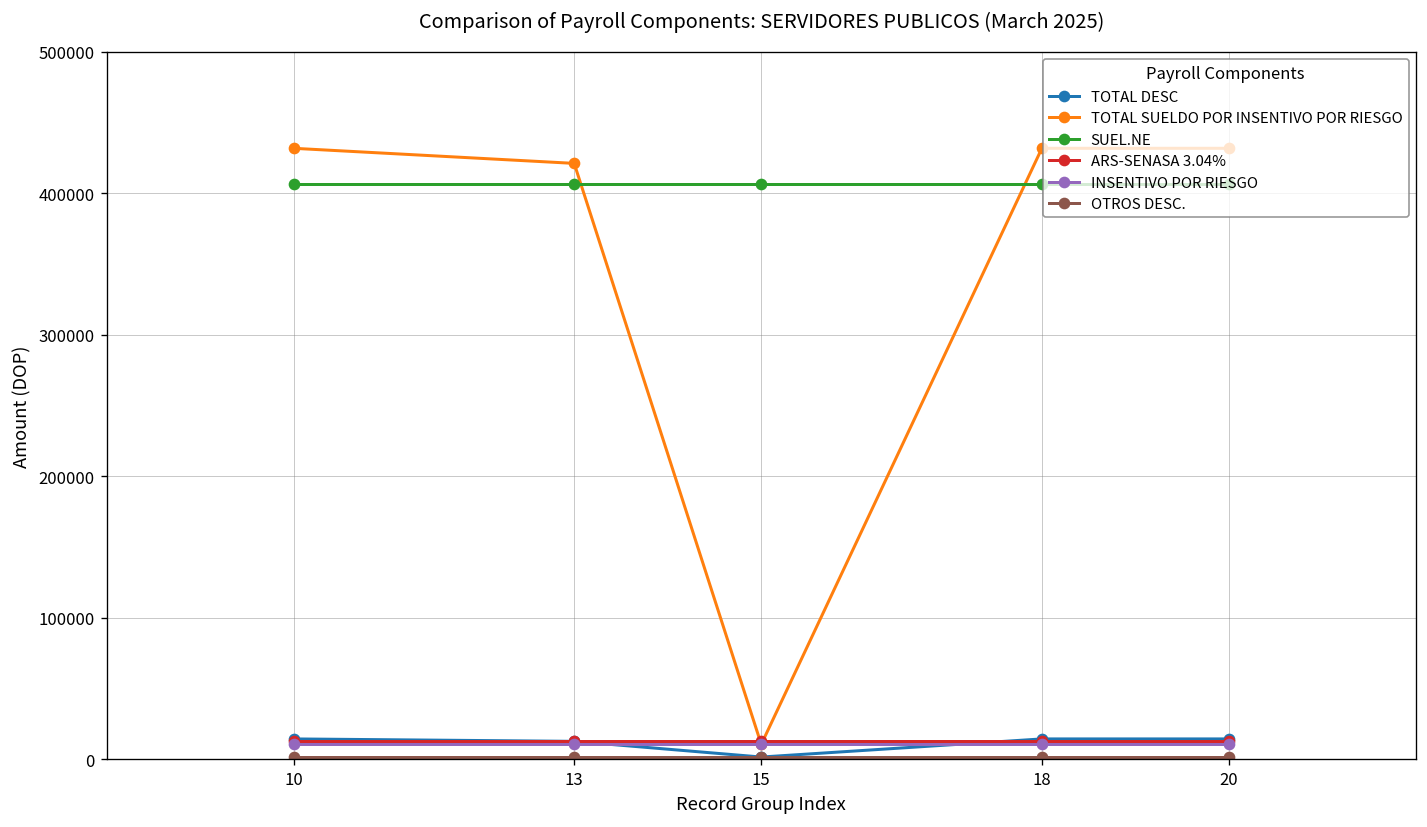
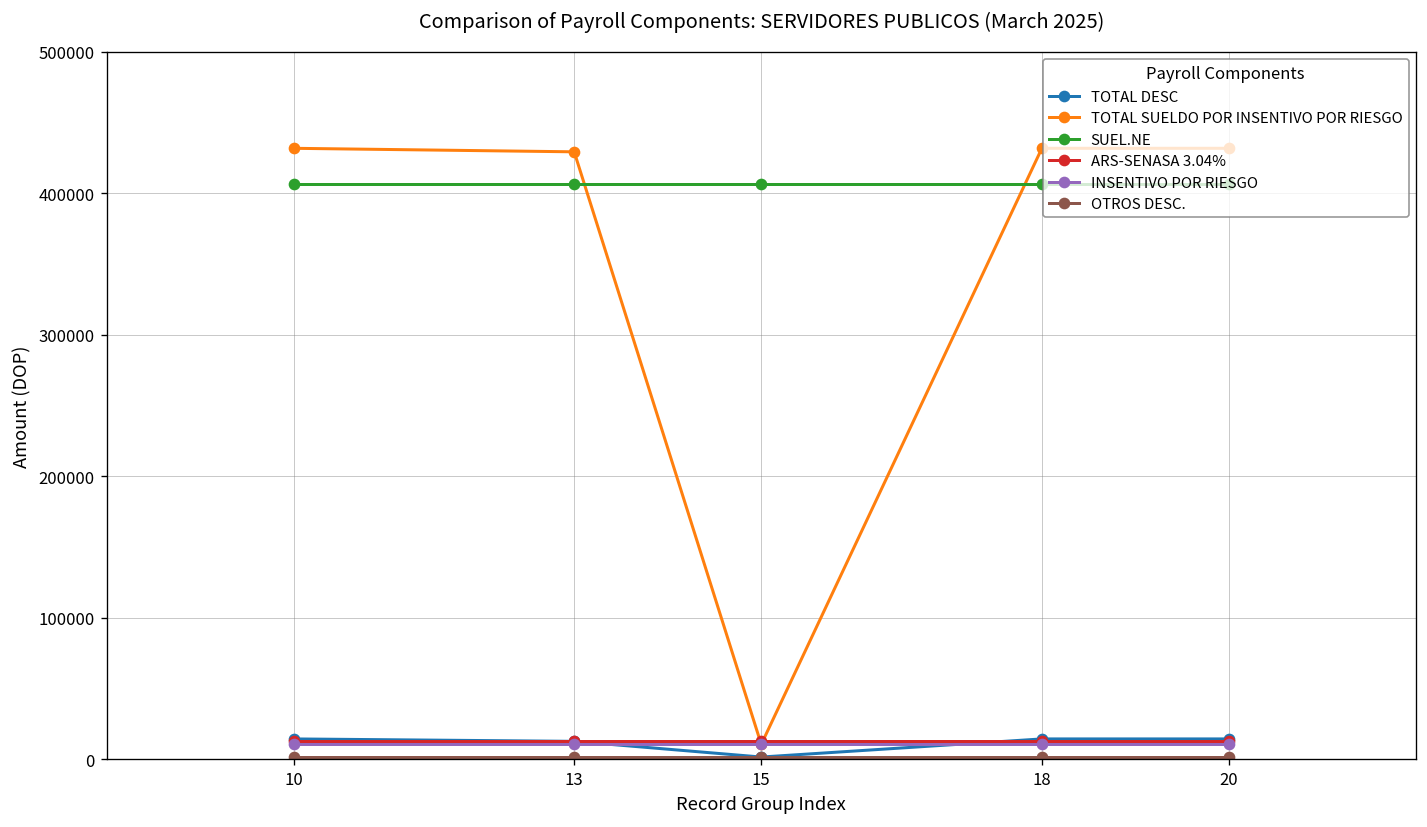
  {
    "TOTAL SUELDO POR INSENTIVO POR RIESGO": {
      "10": 432000,
-     "13": 421000,
+     "13": 429000,
      "18": 432000
    },
    "SUEL.NE": {
      "10": 407000,
      "13": 407000,
      "15": 407000,
      "18": 407000
    },
    "ARS-SENASA 3.04%": {
      "15": 13000
    },
    "INSENTIVO POR RIESGO": {
      "10": 11000,
      "13": 11000,
      "18": 11000,
      "20": 11000
    },
    "OTROS DESC.": {
      "10": 2000,
      "13": 2000,
      "18": 2000,
      "20": 2000
    }
  }
